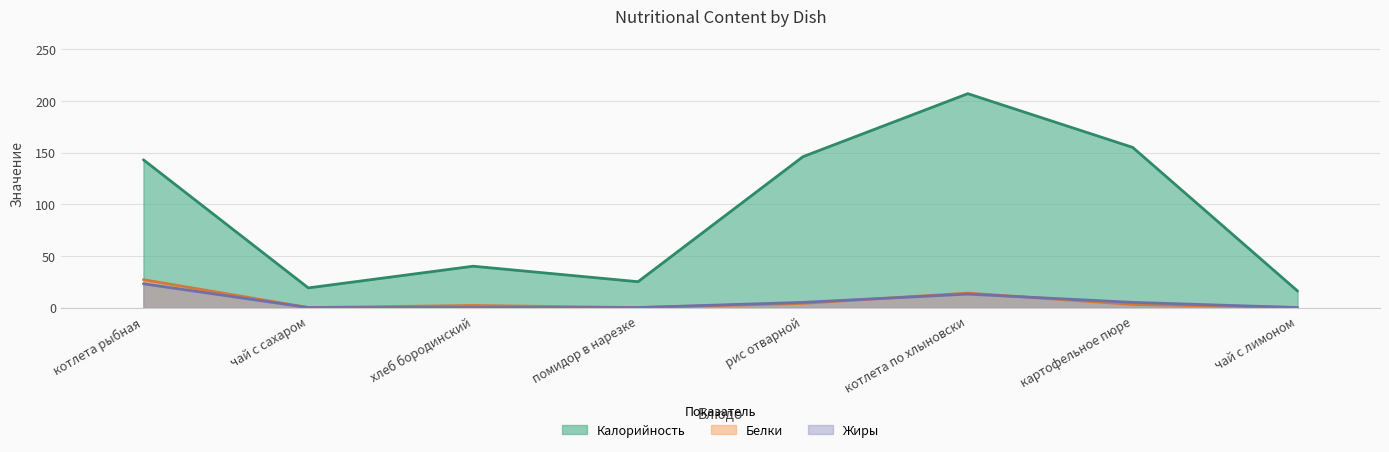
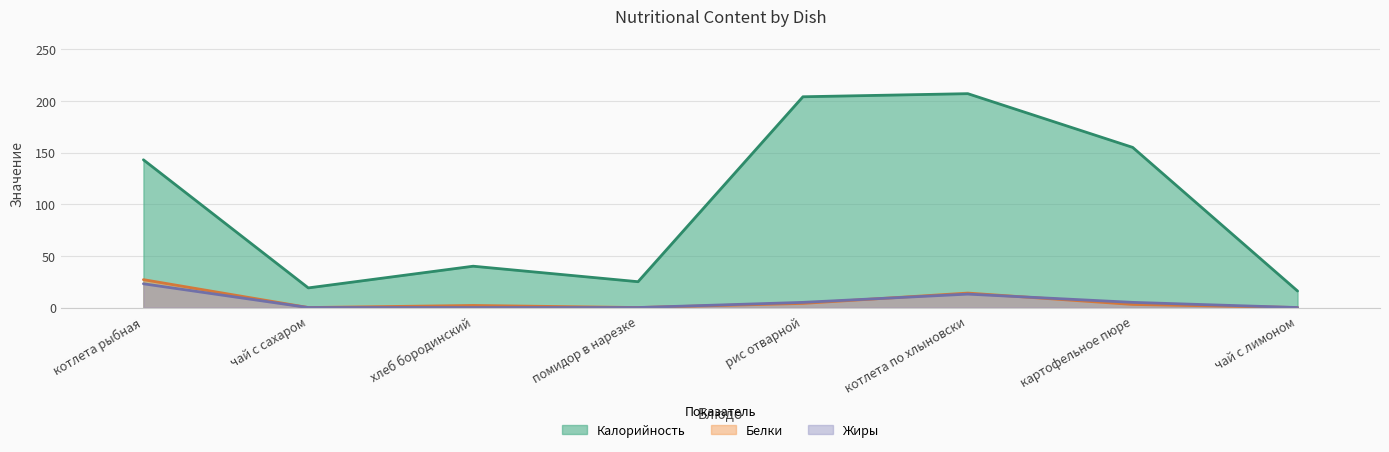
  {
    "Калорийность": {
      "котлета рыбная": 143,
      "чай с сахаром": 19,
      "хлеб бородинский": 40,
      "помидор в нарезке": 25,
-     "рис отварной": 146,
+     "рис отварной": 204,
      "котлета по хлыновски": 207,
      "картофельное пюре": 155,
      "чай с лимоном": 16
    },
    "Белки": {
      "котлета рыбная": 27
    },
    "Жиры": {
      "котлета рыбная": 23
    }
  }
